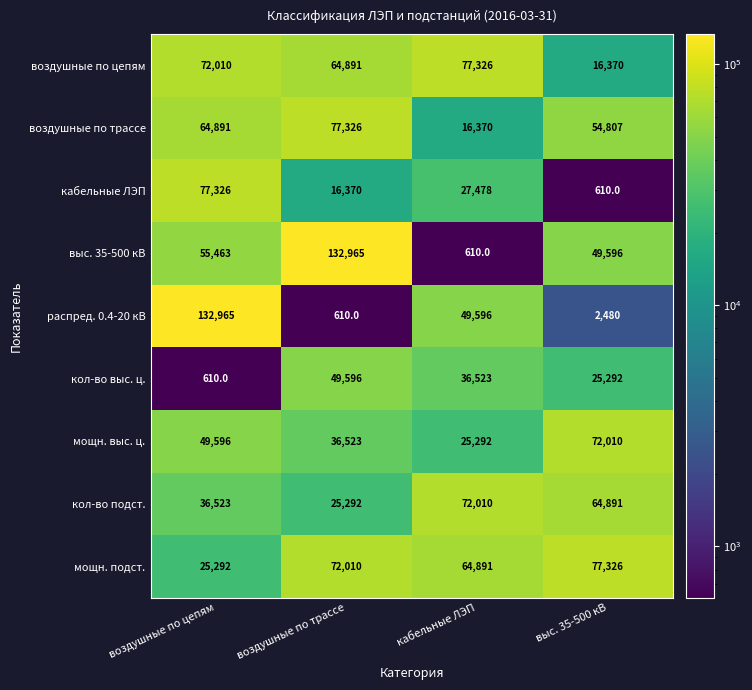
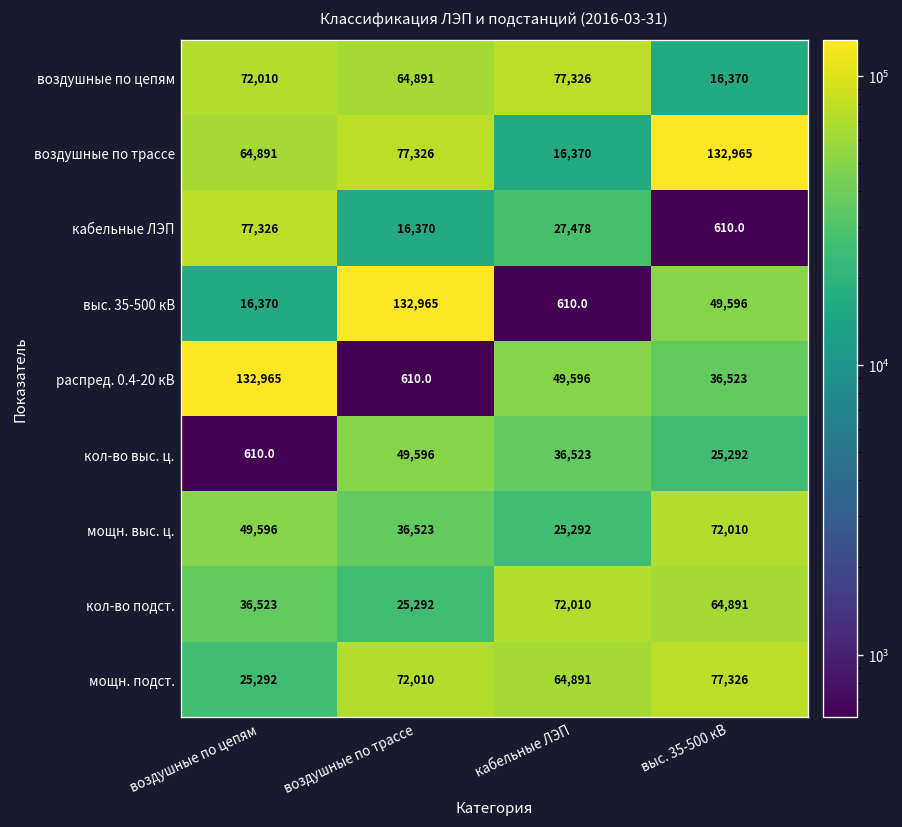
  {
    "воздушные по цепям": {
      "воздушные по цепям": "72,010",
      "воздушные по трассе": "64,891",
      "кабельные ЛЭП": "77,326",
      "выс. 35-500 кВ": "16,370"
    },
    "воздушные по трассе": {
      "воздушные по цепям": "64,891",
      "воздушные по трассе": "77,326",
      "кабельные ЛЭП": "16,370",
-     "выс. 35-500 кВ": "54,807"
+     "выс. 35-500 кВ": "132,965"
    },
    "кабельные ЛЭП": {
      "воздушные по цепям": "77,326",
      "воздушные по трассе": "16,370",
      "кабельные ЛЭП": "27,478",
      "выс. 35-500 кВ": "610.0"
    },
    "выс. 35-500 кВ": {
-     "воздушные по цепям": "55,463",
+     "воздушные по цепям": "16,370",
      "воздушные по трассе": "132,965",
      "кабельные ЛЭП": "610.0",
      "выс. 35-500 кВ": "49,596"
    },
    "распред. 0.4-20 кВ": {
      "воздушные по цепям": "132,965",
      "воздушные по трассе": "610.0",
      "кабельные ЛЭП": "49,596",
-     "выс. 35-500 кВ": "2,480"
+     "выс. 35-500 кВ": "36,523"
    },
    "кол-во выс. ц.": {
      "воздушные по цепям": "610.0",
      "воздушные по трассе": "49,596",
      "кабельные ЛЭП": "36,523",
      "выс. 35-500 кВ": "25,292"
    },
    "мощн. выс. ц.": {
      "воздушные по цепям": "49,596",
      "воздушные по трассе": "36,523",
      "кабельные ЛЭП": "25,292",
      "выс. 35-500 кВ": "72,010"
    },
    "кол-во подст.": {
      "воздушные по цепям": "36,523",
      "воздушные по трассе": "25,292",
      "кабельные ЛЭП": "72,010",
      "выс. 35-500 кВ": "64,891"
    },
    "мощн. подст.": {
      "воздушные по цепям": "25,292",
      "воздушные по трассе": "72,010",
      "кабельные ЛЭП": "64,891",
      "выс. 35-500 кВ": "77,326"
    }
  }
